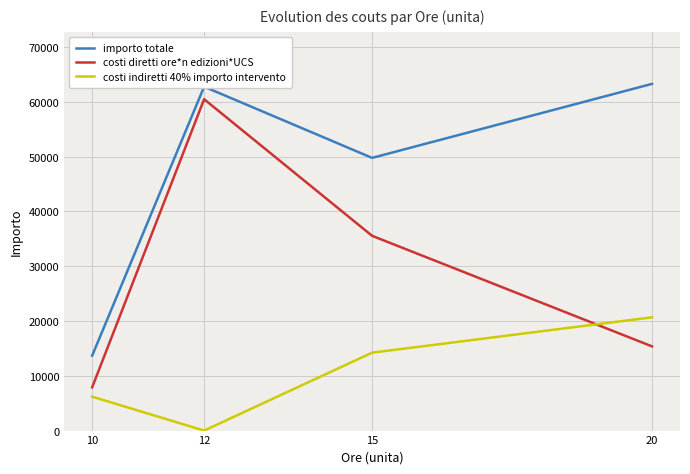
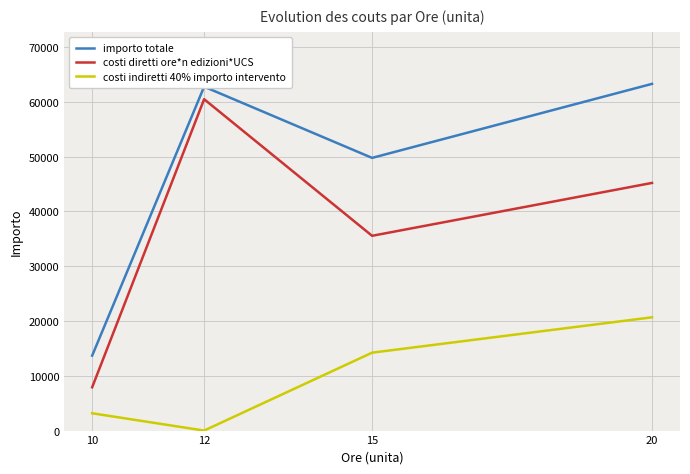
  {
    "importo totale": {
      "10": 14000,
      "15": 50000,
      "20": 63000
    },
    "costi diretti ore*n edizioni*UCS": {
      "10": 8000,
      "12": 60000,
      "15": 36000,
-     "20": 15000
+     "20": 45000
    },
    "costi indiretti 40% importo intervento": {
-     "10": 6000,
+     "10": 3000,
      "12": 0,
      "15": 14000,
      "20": 21000
    }
  }
